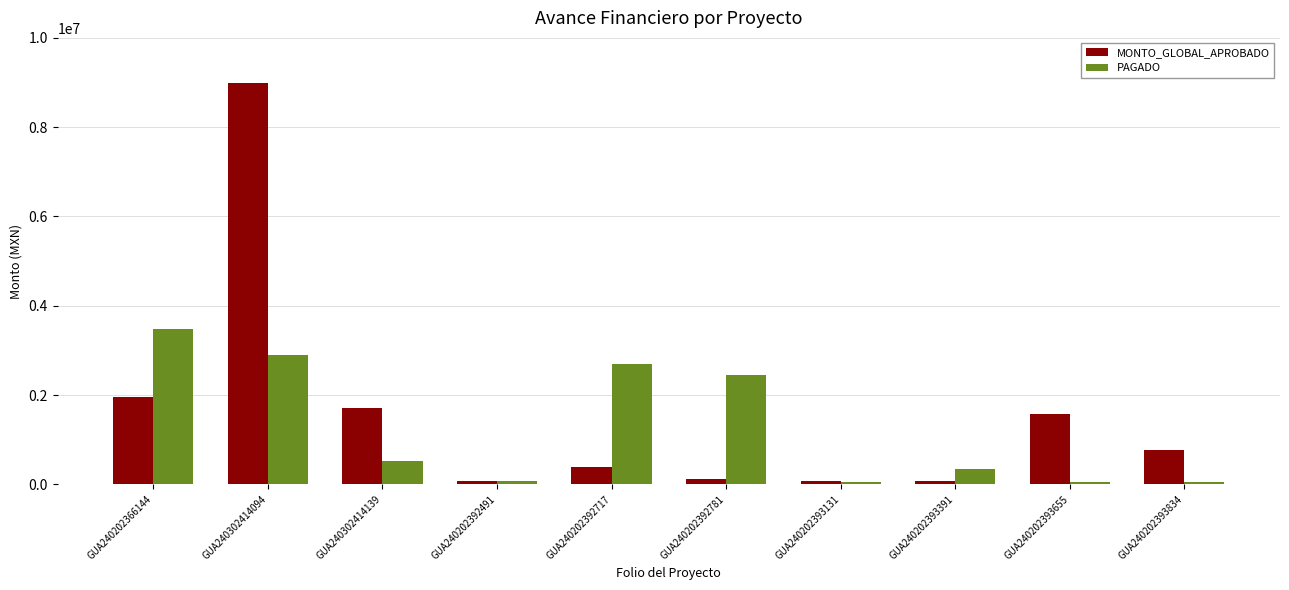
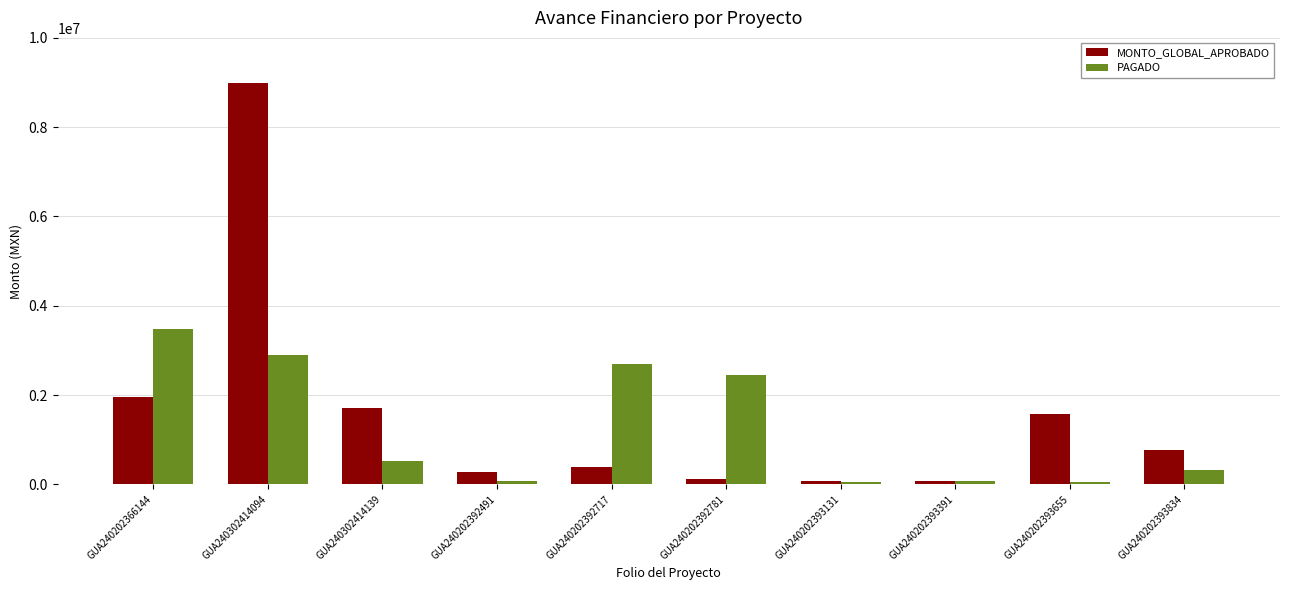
  {
    "MONTO_GLOBAL_APROBADO": {
      "GUA240202366144": 2000000,
      "GUA240302414094": 9000000,
      "GUA240302414139": 1700000,
-     "GUA240202392491": 100000,
+     "GUA240202392491": 300000,
      "GUA240202392717": 400000,
      "GUA240202392781": 100000,
      "GUA240202393131": 100000,
      "GUA240202393391": 100000,
      "GUA240202393655": 1600000,
      "GUA240202393834": 800000
    },
    "PAGADO": {
      "GUA240202366144": 3500000,
      "GUA240302414094": 2900000,
      "GUA240302414139": 500000,
      "GUA240202392491": 100000,
      "GUA240202392717": 2700000,
      "GUA240202392781": 2500000,
      "GUA240202393131": 100000,
-     "GUA240202393391": 300000,
+     "GUA240202393391": 100000,
      "GUA240202393655": 100000,
-     "GUA240202393834": 100000
+     "GUA240202393834": 300000
    }
  }
